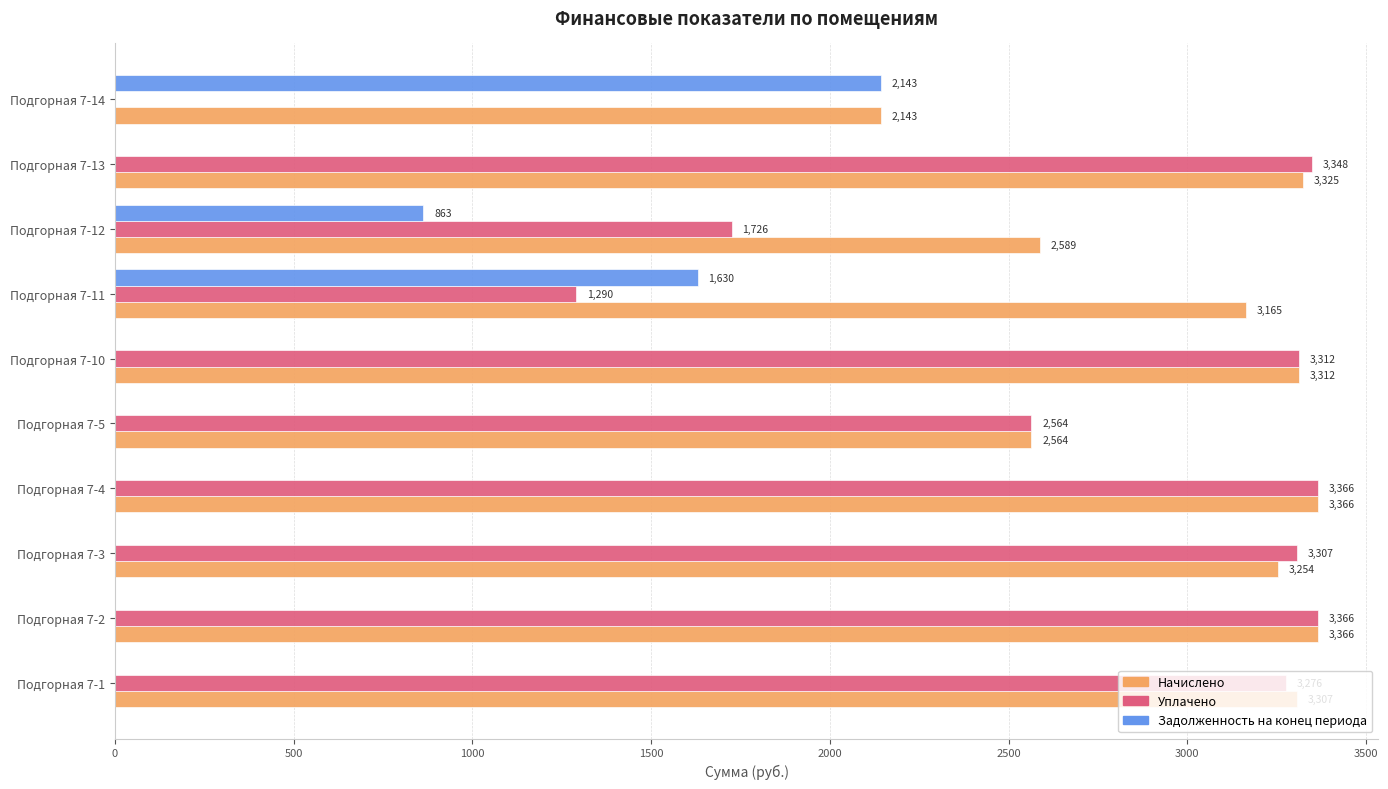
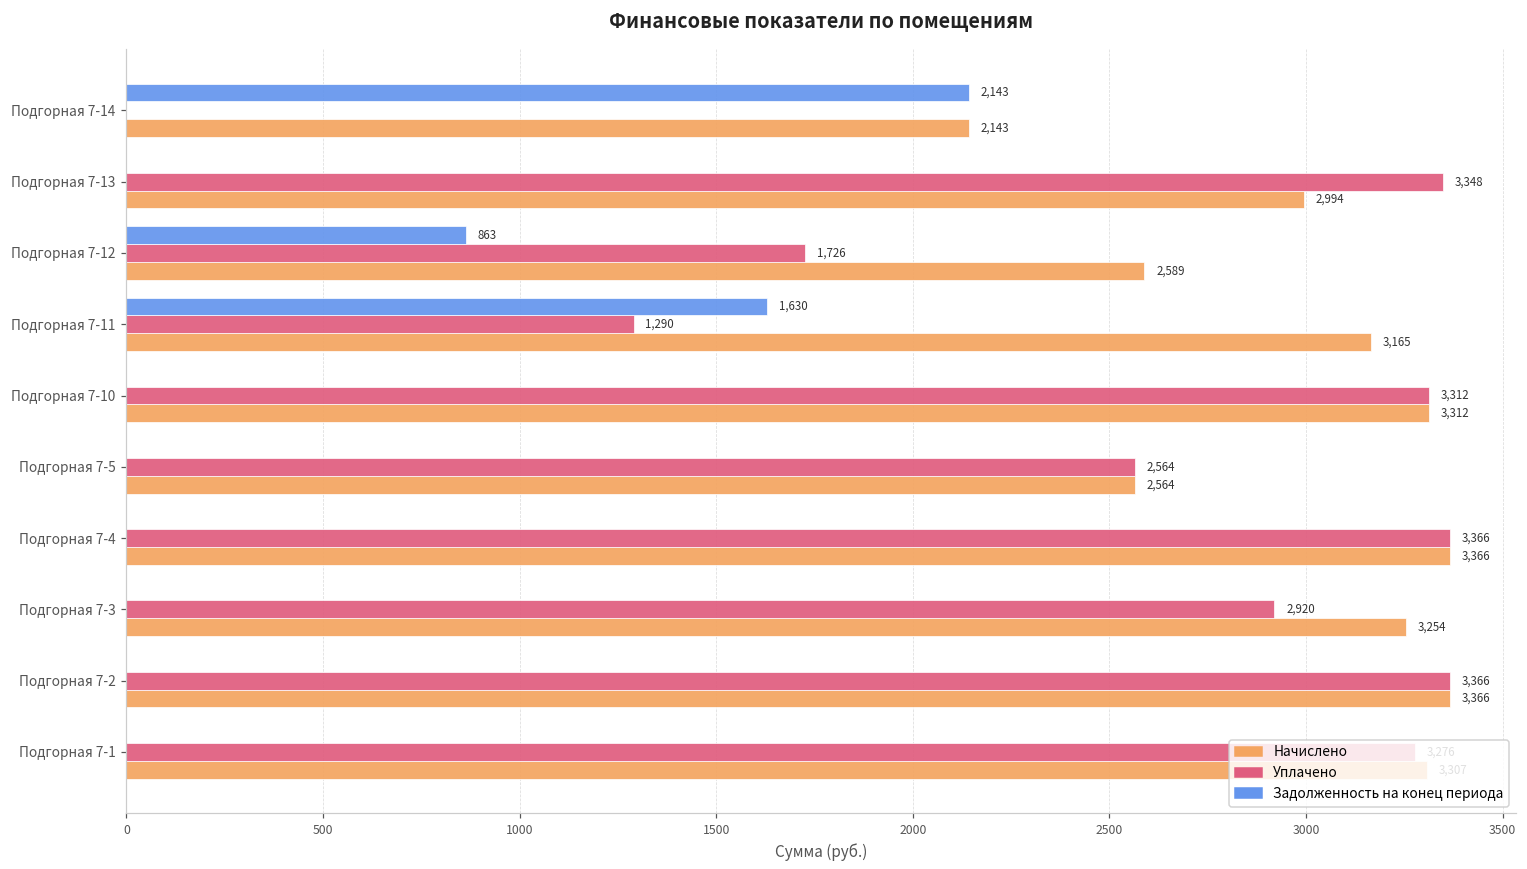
  {
    "Начислено": {
      "Подгорная 7-14": "2,143",
-     "Подгорная 7-13": "3,325",
+     "Подгорная 7-13": "2,994",
      "Подгорная 7-12": "2,589",
      "Подгорная 7-11": "3,165",
      "Подгорная 7-10": "3,312",
      "Подгорная 7-5": "2,564",
      "Подгорная 7-4": "3,366",
      "Подгорная 7-3": "3,254",
      "Подгорная 7-2": "3,366"
    },
    "Уплачено": {
      "Подгорная 7-13": "3,348",
      "Подгорная 7-12": "1,726",
      "Подгорная 7-11": "1,290",
      "Подгорная 7-10": "3,312",
      "Подгорная 7-5": "2,564",
      "Подгорная 7-4": "3,366",
-     "Подгорная 7-3": "3,307",
+     "Подгорная 7-3": "2,920",
      "Подгорная 7-2": "3,366"
    },
    "Задолженность на конец периода": {
      "Подгорная 7-14": "2,143",
      "Подгорная 7-12": "863",
      "Подгорная 7-11": "1,630"
    }
  }
